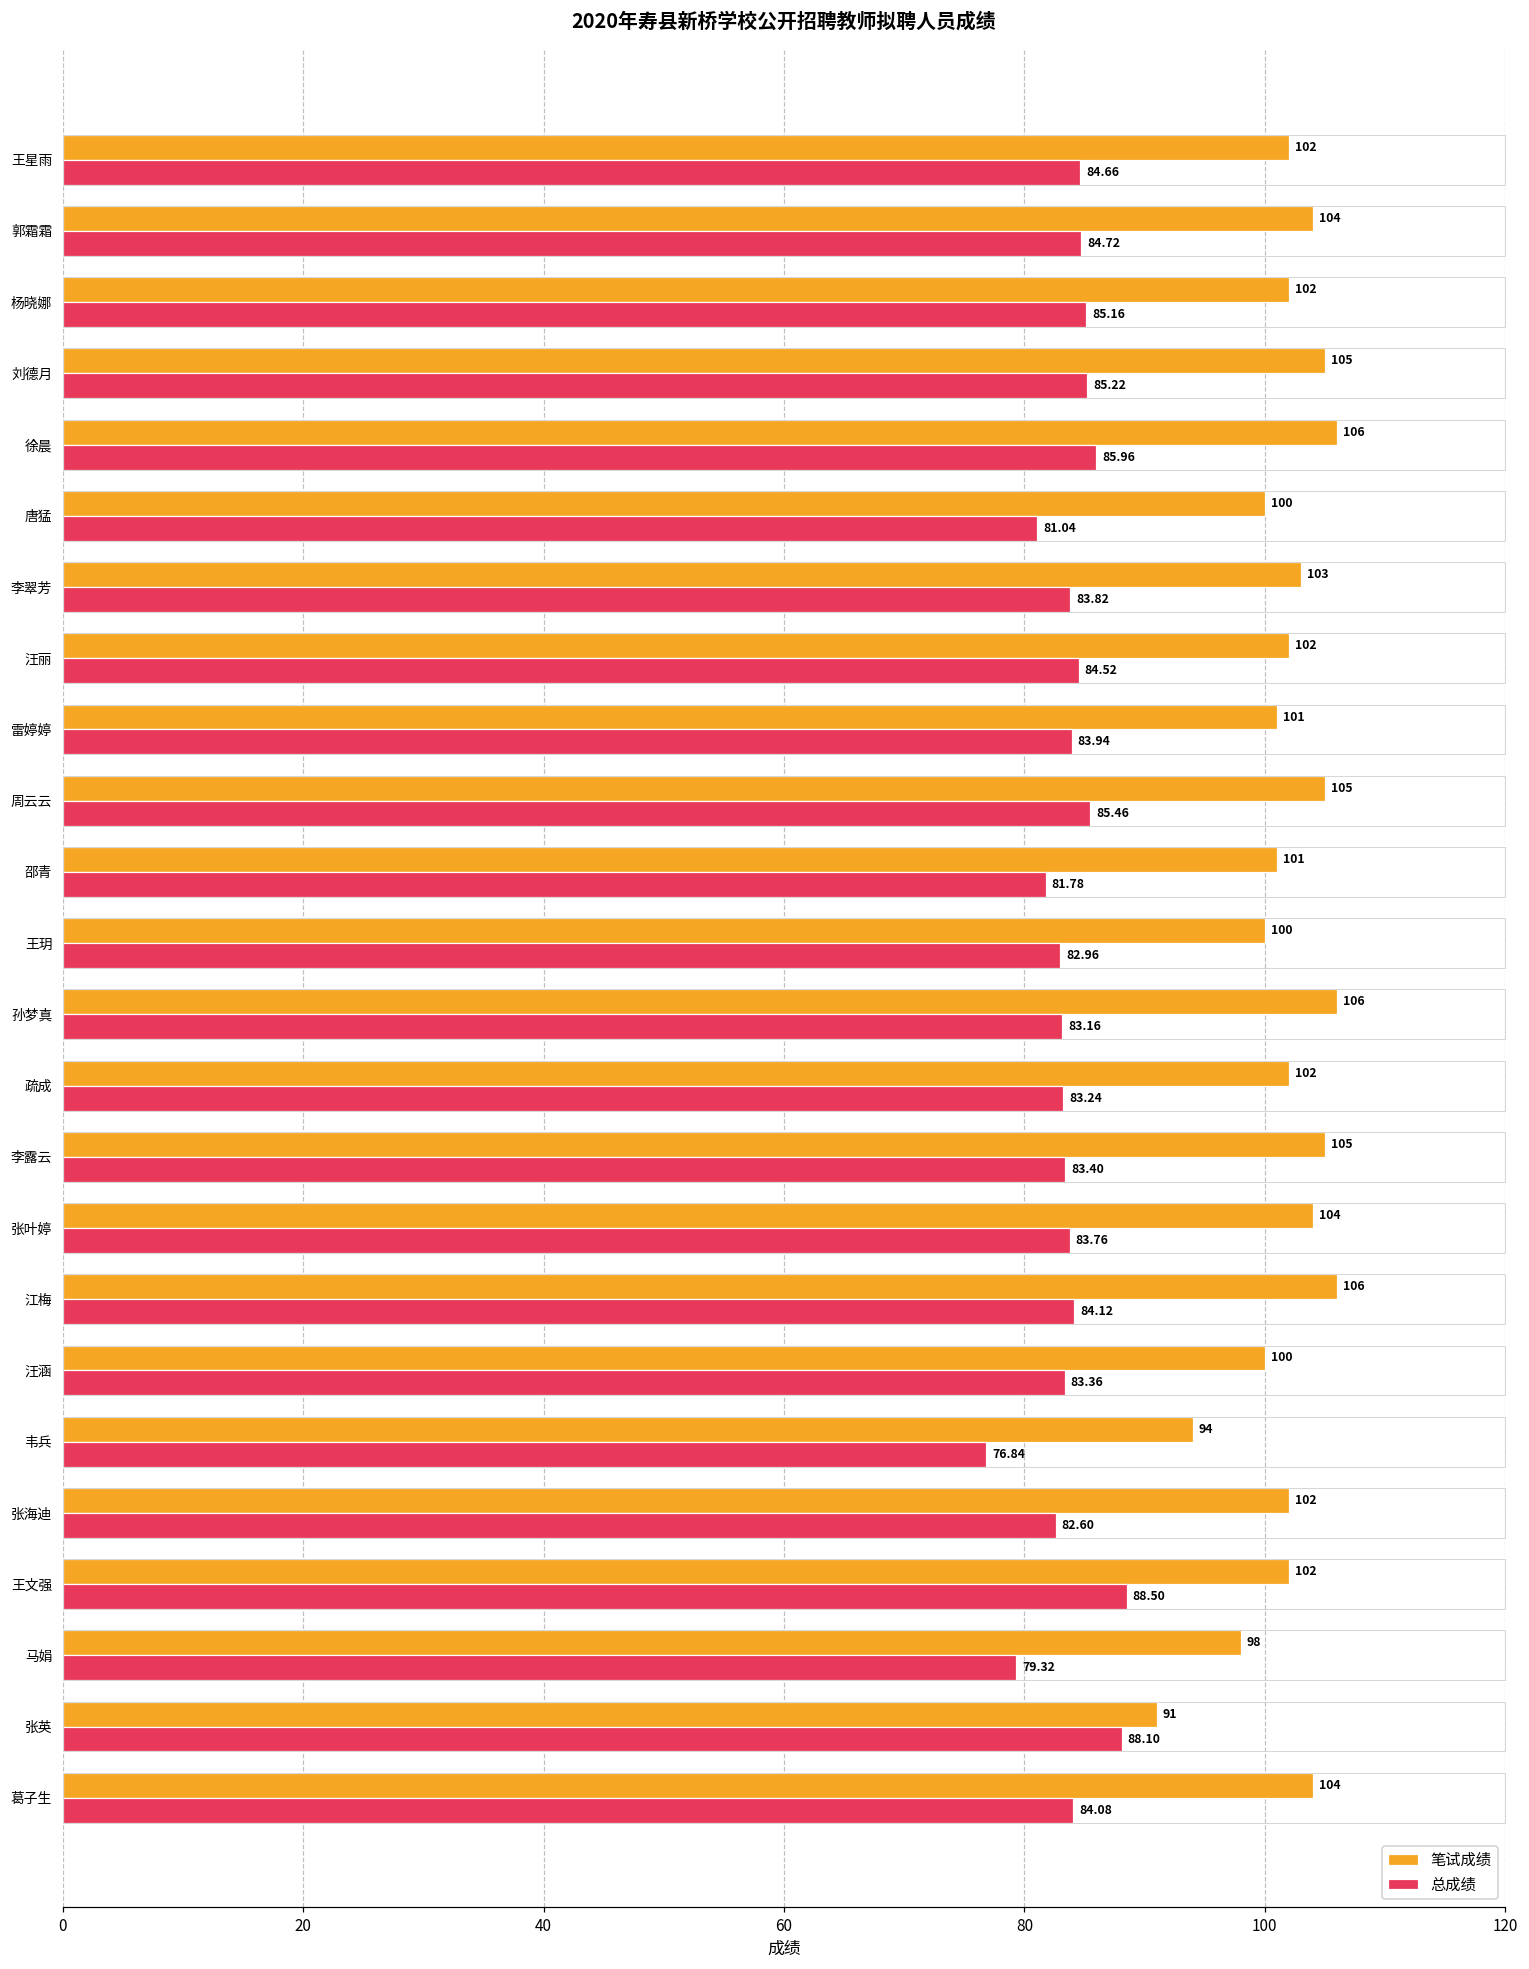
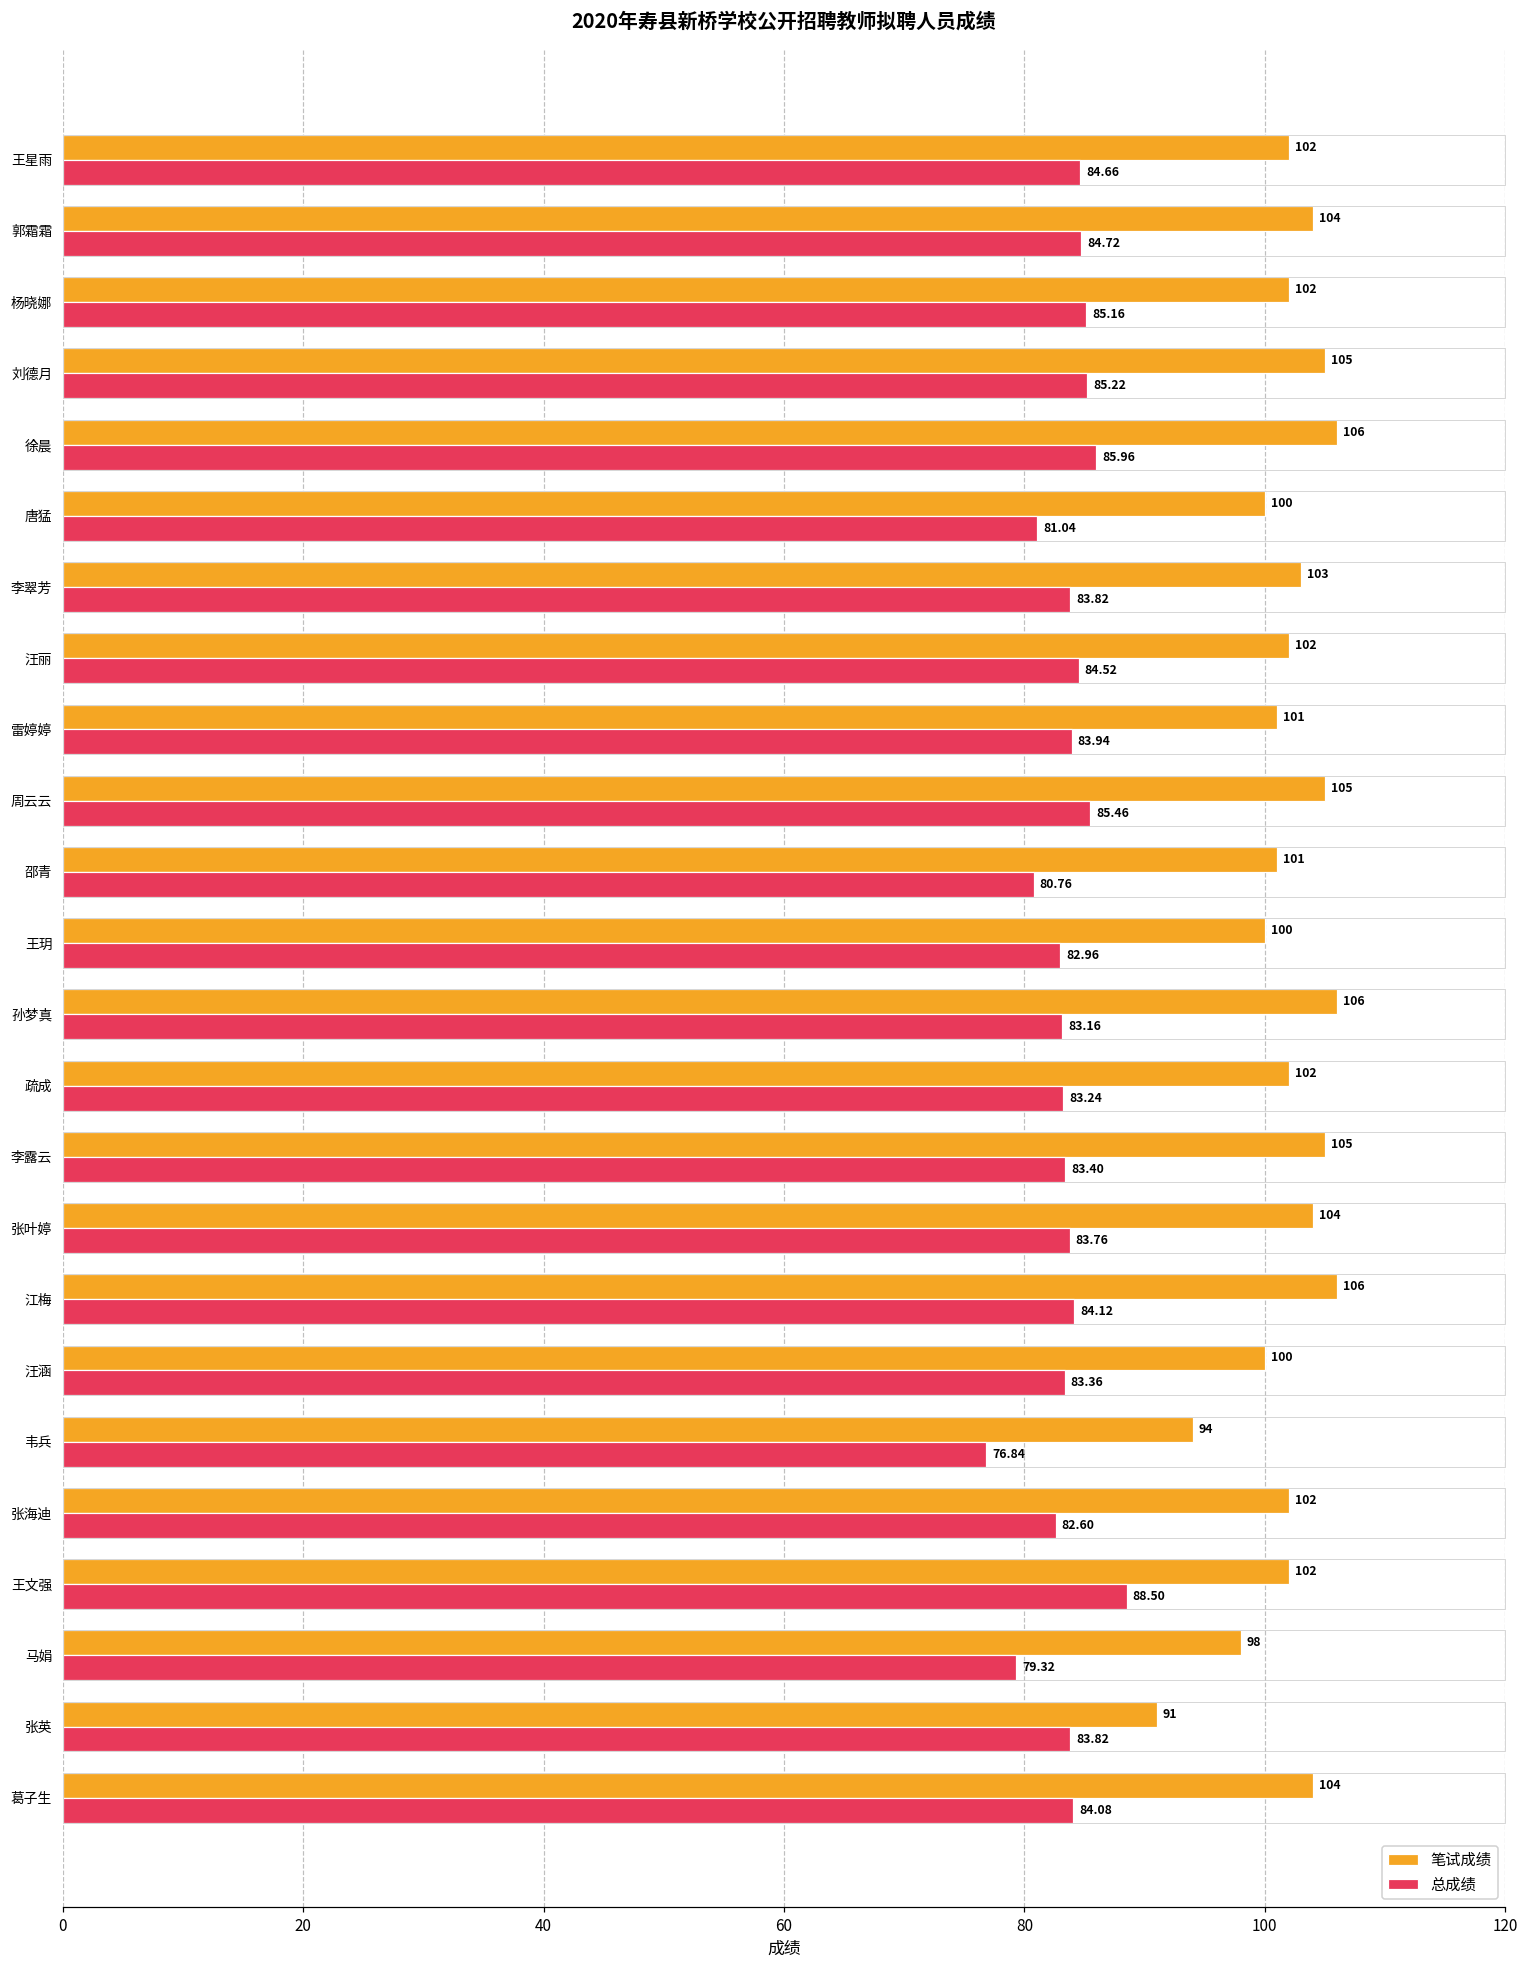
  {
    "笔试成绩": {
      "王星雨": 102,
      "郭霜霜": 104,
      "杨晓娜": 102,
      "刘德月": 105,
      "徐晨": 106,
      "唐猛": 100,
      "李翠芳": 103,
      "汪丽": 102,
      "雷婷婷": 101,
      "周云云": 105,
      "邵青": 101,
      "王玥": 100,
      "孙梦真": 106,
      "疏成": 102,
      "李露云": 105,
      "张叶婷": 104,
      "江梅": 106,
      "汪涵": 100,
      "韦兵": 94,
      "张海迪": 102,
      "王文强": 102,
      "马娟": 98,
      "张英": 91,
      "葛子生": 104
    },
    "总成绩": {
      "王星雨": 84.66,
      "郭霜霜": 84.72,
      "杨晓娜": 85.16,
      "刘德月": 85.22,
      "徐晨": 85.96,
      "唐猛": 81.04,
      "李翠芳": 83.82,
      "汪丽": 84.52,
      "雷婷婷": 83.94,
      "周云云": 85.46,
-     "邵青": 81.78,
+     "邵青": 80.76,
      "王玥": 82.96,
      "孙梦真": 83.16,
      "疏成": 83.24,
      "李露云": 83.40,
      "张叶婷": 83.76,
      "江梅": 84.12,
      "汪涵": 83.36,
      "韦兵": 76.84,
      "张海迪": 82.60,
      "王文强": 88.50,
      "马娟": 79.32,
-     "张英": 88.10,
+     "张英": 83.82,
      "葛子生": 84.08
    }
  }
